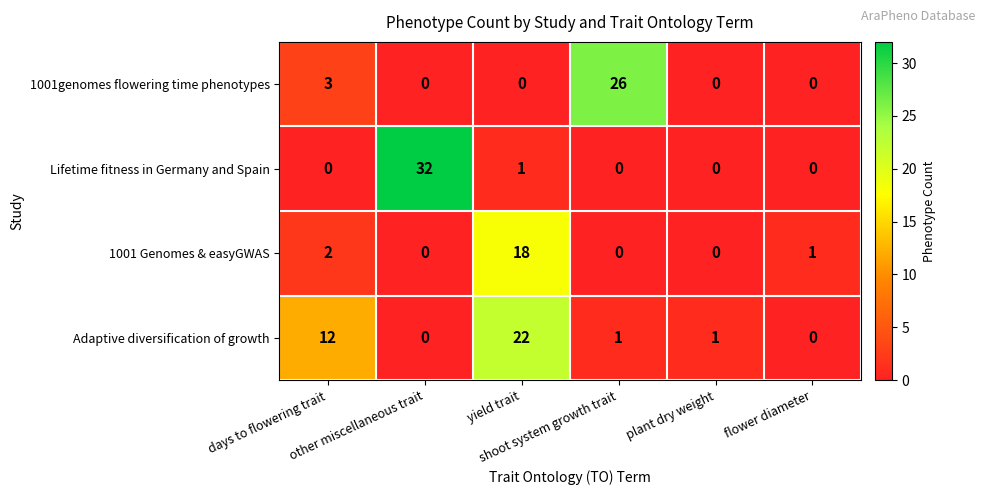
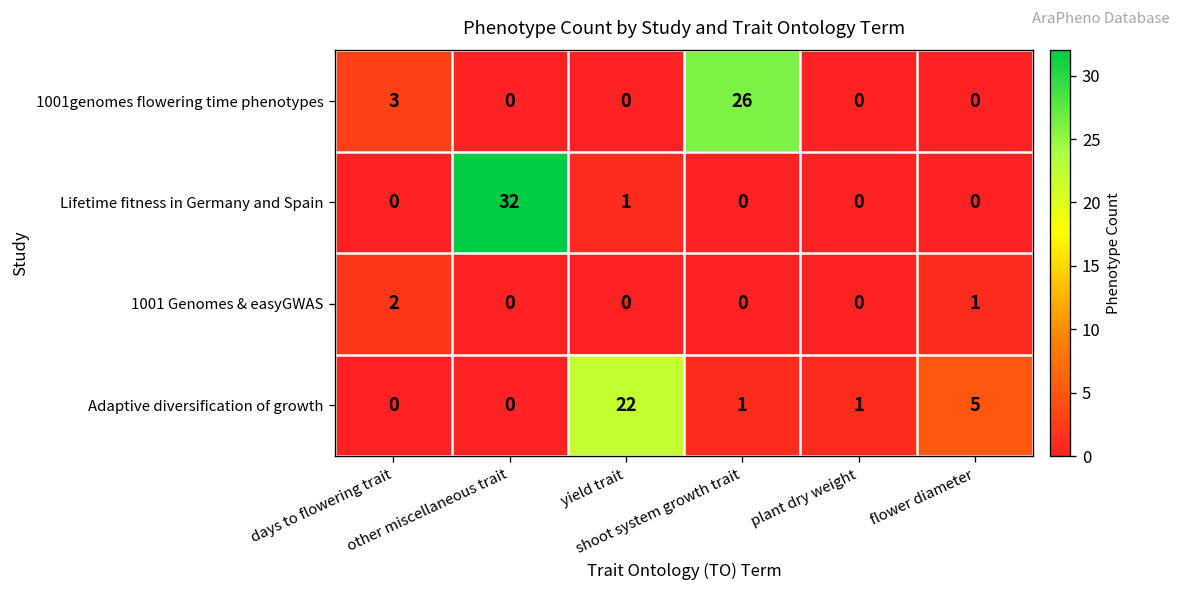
  {
    "1001genomes flowering time phenotypes": {
      "days to flowering trait": 3,
      "other miscellaneous trait": 0,
      "yield trait": 0,
      "shoot system growth trait": 26,
      "plant dry weight": 0,
      "flower diameter": 0
    },
    "Lifetime fitness in Germany and Spain": {
      "days to flowering trait": 0,
      "other miscellaneous trait": 32,
      "yield trait": 1,
      "shoot system growth trait": 0,
      "plant dry weight": 0,
      "flower diameter": 0
    },
    "1001 Genomes & easyGWAS": {
      "days to flowering trait": 2,
      "other miscellaneous trait": 0,
-     "yield trait": 18,
+     "yield trait": 0,
      "shoot system growth trait": 0,
      "plant dry weight": 0,
      "flower diameter": 1
    },
    "Adaptive diversification of growth": {
-     "days to flowering trait": 12,
+     "days to flowering trait": 0,
      "other miscellaneous trait": 0,
      "yield trait": 22,
      "shoot system growth trait": 1,
      "plant dry weight": 1,
-     "flower diameter": 0
+     "flower diameter": 5
    }
  }
